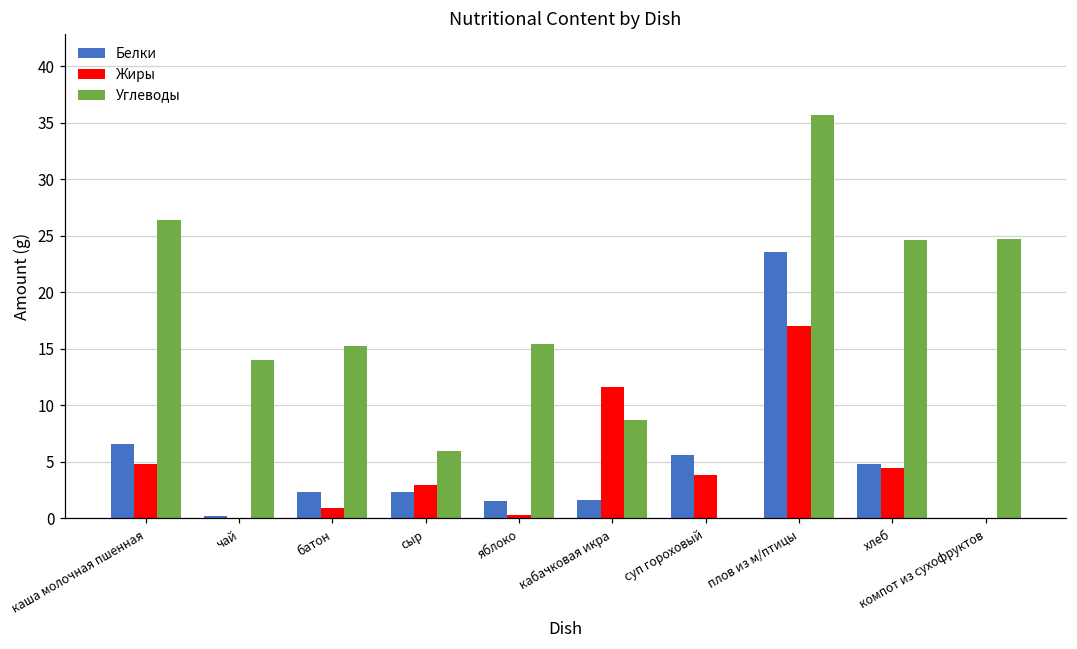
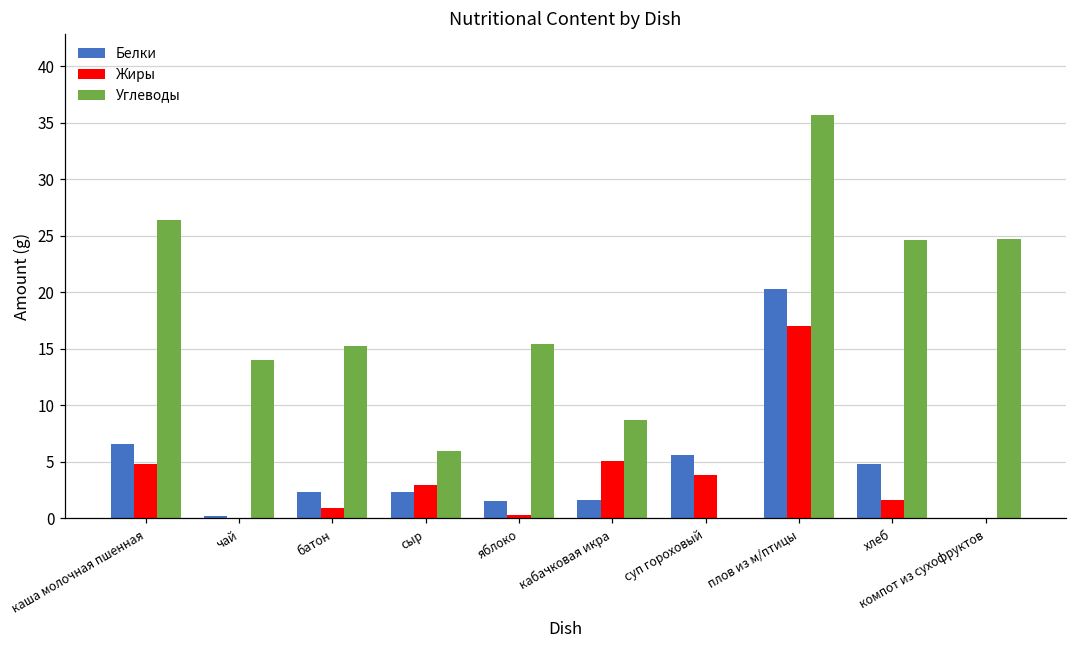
  {
    "Белки": {
      "каша молочная пшенная": 6.6,
      "батон": 2.3,
      "сыр": 2.3,
      "яблоко": 1.5,
      "кабачковая икра": 1.6,
      "суп гороховый": 5.6,
-     "плов из м/птицы": 23.6,
+     "плов из м/птицы": 20.3,
      "хлеб": 4.8
    },
    "Жиры": {
      "каша молочная пшенная": 4.8,
      "чай": 0.0,
      "батон": 0.9,
      "сыр": 3.0,
      "яблоко": 0.3,
-     "кабачковая икра": 11.6,
+     "кабачковая икра": 5.1,
      "суп гороховый": 3.8,
      "плов из м/птицы": 17.0,
-     "хлеб": 4.5,
+     "хлеб": 1.6,
      "компот из сухофруктов": 0.0
    },
    "Углеводы": {
      "каша молочная пшенная": 26.4,
      "чай": 14.0,
      "батон": 15.3,
      "сыр": 6.0,
      "яблоко": 15.4,
      "кабачковая икра": 8.7,
      "суп гороховый": 0.0,
      "плов из м/птицы": 35.7,
      "хлеб": 24.6,
      "компот из сухофруктов": 24.8
    }
  }
